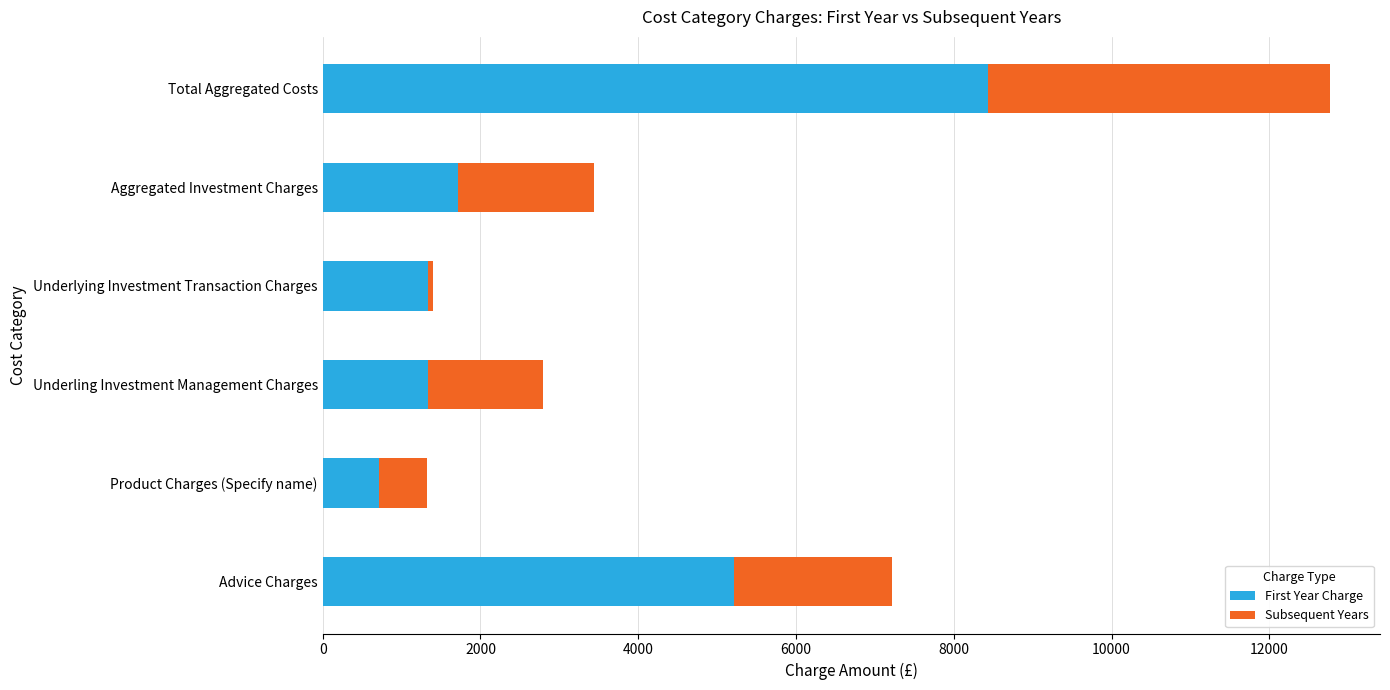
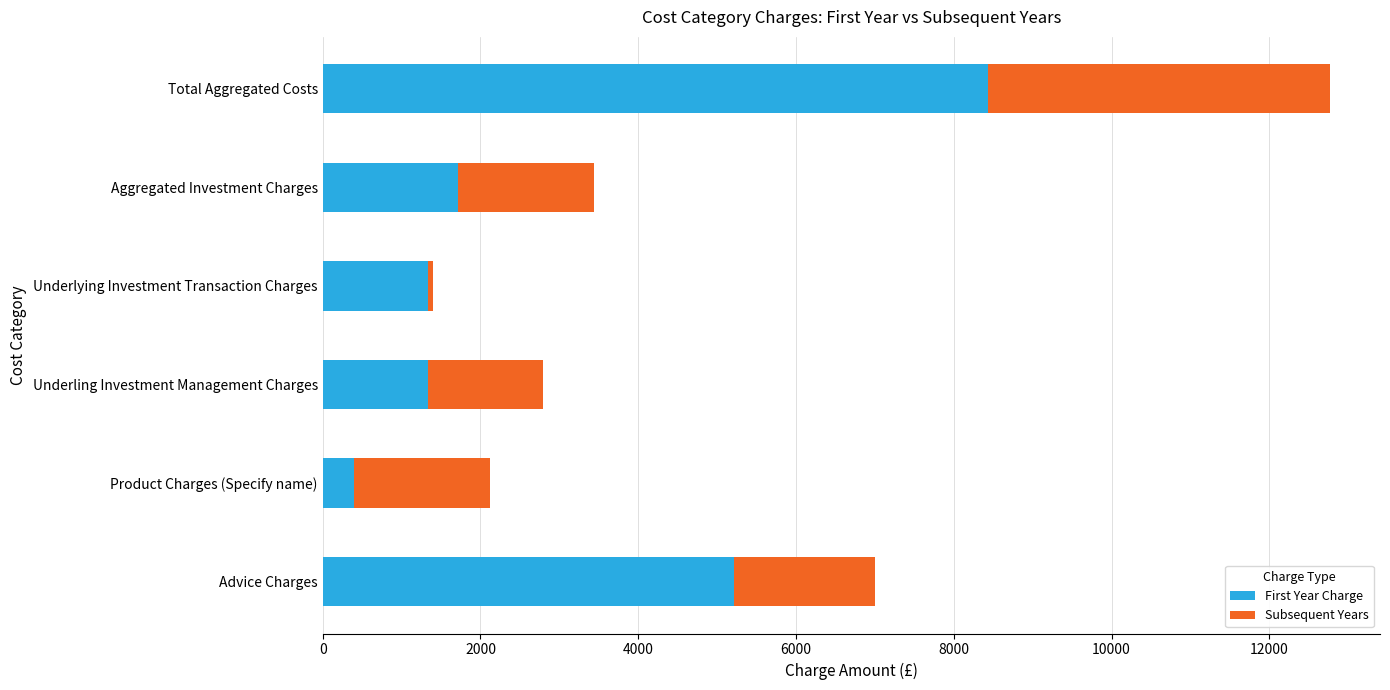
  {
    "First Year Charge": {
      "Total Aggregated Costs": 8400,
      "Aggregated Investment Charges": 1700,
      "Underlying Investment Transaction Charges": 1300,
      "Underling Investment Management Charges": 1300,
-     "Product Charges (Specify name)": 700,
+     "Product Charges (Specify name)": 400,
      "Advice Charges": 5200
    },
    "Subsequent Years": {
      "Total Aggregated Costs": 4300,
      "Aggregated Investment Charges": 1700,
      "Underlying Investment Transaction Charges": 100,
      "Underling Investment Management Charges": 1500,
-     "Product Charges (Specify name)": 600,
-     "Advice Charges": 2000
+     "Product Charges (Specify name)": 1700,
+     "Advice Charges": 1800
    }
  }
